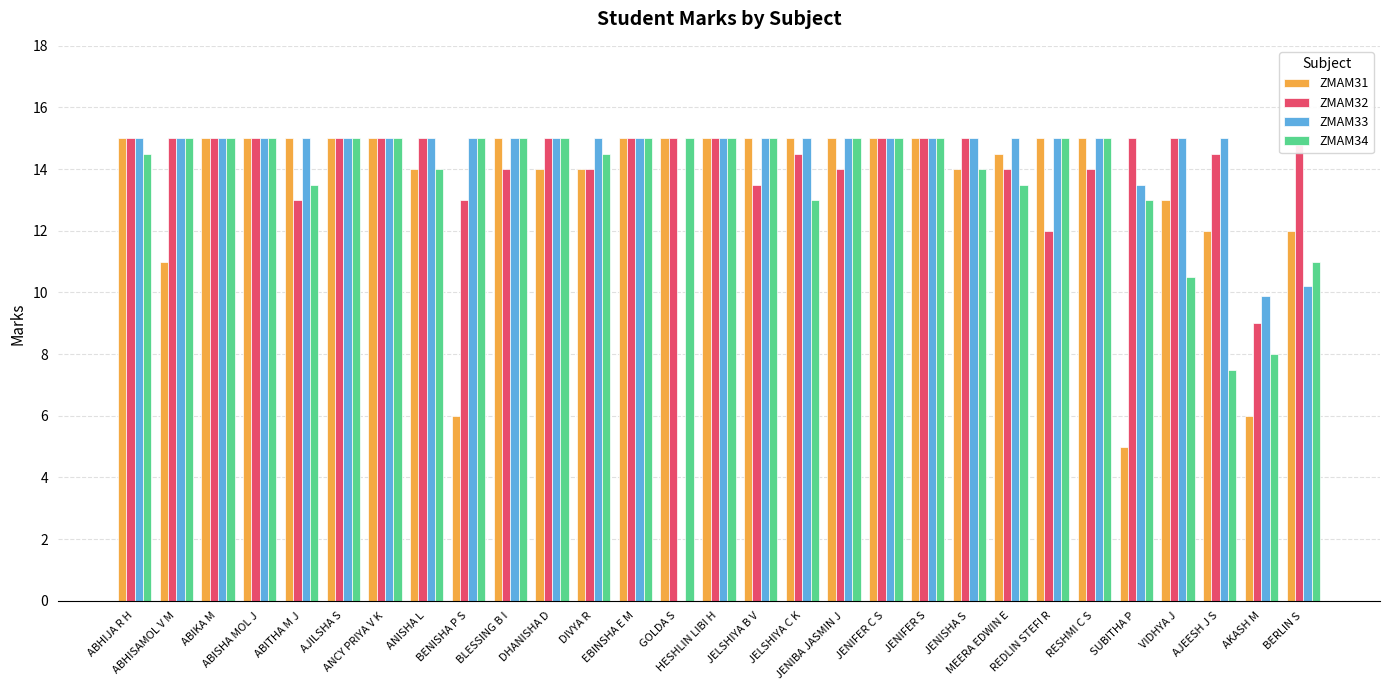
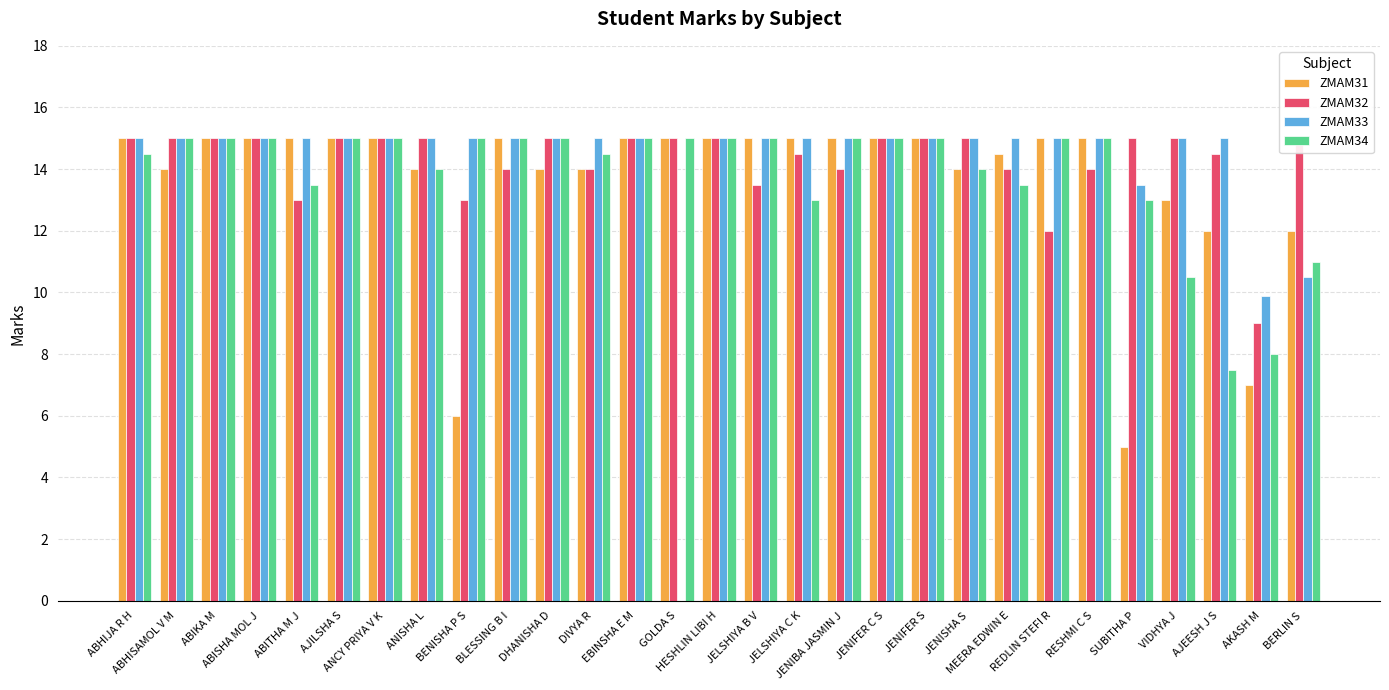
  {
    "ZMAM31": {
      "ABHIJA R H": 15,
-     "ABHISAMOL V M": 11,
+     "ABHISAMOL V M": 14,
      "ABIKA M": 15,
      "ABISHA MOL J": 15,
      "ABITHA M J": 15,
      "AJILSHA S": 15,
      "ANCY PRIYA V K": 15,
      "ANISHA L": 14,
      "BENISHA P S": 6,
      "BLESSING B I": 15,
      "DHANISHA D": 14,
      "DIVYA R": 14,
      "EBINSHA E M": 15,
      "GOLDA S": 15,
      "HESHLIN LIBI H": 15,
      "JELSHIYA B V": 15,
      "JELSHIYA C K": 15,
      "JENIBA JASMIN J": 15,
      "JENIFER C S": 15,
      "JENIFER S": 15,
      "JENISHA S": 14,
      "MEERA EDWIN E": 14.5,
      "REDLIN STEFI R": 15,
      "RESHMI C S": 15,
      "SUBITHA P": 5,
      "VIDHYA J": 13,
      "AJEESH J S": 12,
-     "AKASH M": 6,
+     "AKASH M": 7,
      "BERLIN S": 12
    },
    "ZMAM32": {
      "ABHIJA R H": 15.0,
      "ABHISAMOL V M": 15.0,
      "ABIKA M": 15.0,
      "ABISHA MOL J": 15.0,
      "ABITHA M J": 13.0,
      "AJILSHA S": 15.0,
      "ANCY PRIYA V K": 15.0,
      "ANISHA L": 15.0,
      "BENISHA P S": 13.0,
      "BLESSING B I": 14.0,
      "DHANISHA D": 15.0,
      "DIVYA R": 14.0,
      "EBINSHA E M": 15.0,
      "GOLDA S": 15.0,
      "HESHLIN LIBI H": 15.0,
      "JELSHIYA B V": 13.5,
      "JELSHIYA C K": 14.5,
      "JENIBA JASMIN J": 14.0,
      "JENIFER C S": 15.0,
      "JENIFER S": 15.0,
      "JENISHA S": 15.0,
      "MEERA EDWIN E": 14.0,
      "REDLIN STEFI R": 12.0,
      "RESHMI C S": 14.0,
      "SUBITHA P": 15.0,
      "VIDHYA J": 15.0,
      "AJEESH J S": 14.5,
      "AKASH M": 9.0
    },
    "ZMAM33": {
      "ABHIJA R H": 15.0,
      "ABHISAMOL V M": 15.0,
      "ABIKA M": 15.0,
      "ABISHA MOL J": 15.0,
      "ABITHA M J": 15.0,
      "AJILSHA S": 15.0,
      "ANCY PRIYA V K": 15.0,
      "ANISHA L": 15.0,
      "BENISHA P S": 15.0,
      "BLESSING B I": 15.0,
      "DHANISHA D": 15.0,
      "DIVYA R": 15.0,
      "EBINSHA E M": 15.0,
      "GOLDA S": 0.0,
      "HESHLIN LIBI H": 15.0,
      "JELSHIYA B V": 15.0,
      "JELSHIYA C K": 15.0,
      "JENIBA JASMIN J": 15.0,
      "JENIFER C S": 15.0,
      "JENIFER S": 15.0,
      "JENISHA S": 15.0,
      "MEERA EDWIN E": 15.0,
      "REDLIN STEFI R": 15.0,
      "RESHMI C S": 15.0,
      "SUBITHA P": 13.5,
      "VIDHYA J": 15.0,
      "AJEESH J S": 15.0,
      "AKASH M": 9.9,
-     "BERLIN S": 10.2
+     "BERLIN S": 10.5
    },
    "ZMAM34": {
      "ABHIJA R H": 14.5,
      "ABHISAMOL V M": 15.0,
      "ABIKA M": 15.0,
      "ABISHA MOL J": 15.0,
      "ABITHA M J": 13.5,
      "AJILSHA S": 15.0,
      "ANCY PRIYA V K": 15.0,
      "ANISHA L": 14.0,
      "BENISHA P S": 15.0,
      "BLESSING B I": 15.0,
      "DHANISHA D": 15.0,
      "DIVYA R": 14.5,
      "EBINSHA E M": 15.0,
      "GOLDA S": 15.0,
      "HESHLIN LIBI H": 15.0,
      "JELSHIYA B V": 15.0,
      "JELSHIYA C K": 13.0,
      "JENIBA JASMIN J": 15.0,
      "JENIFER C S": 15.0,
      "JENIFER S": 15.0,
      "JENISHA S": 14.0,
      "MEERA EDWIN E": 13.5,
      "REDLIN STEFI R": 15.0,
      "RESHMI C S": 15.0,
      "SUBITHA P": 13.0,
      "VIDHYA J": 10.5,
      "AJEESH J S": 7.5,
      "AKASH M": 8.0,
      "BERLIN S": 11.0
    }
  }
